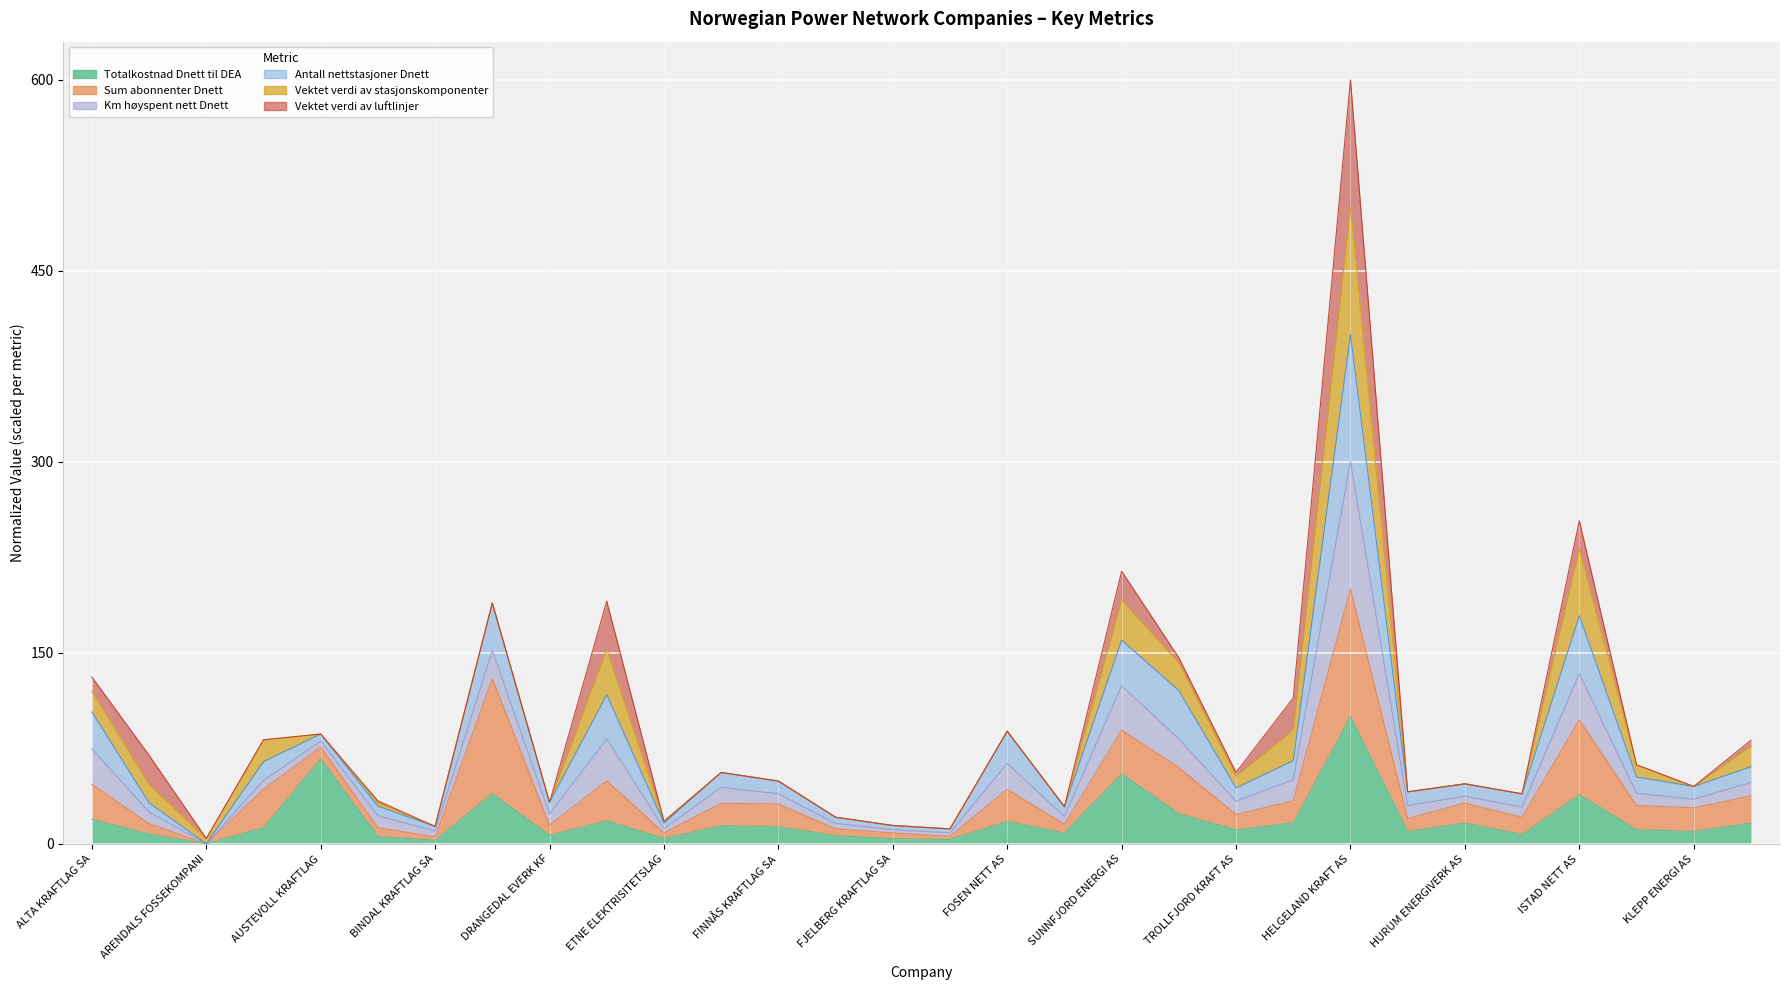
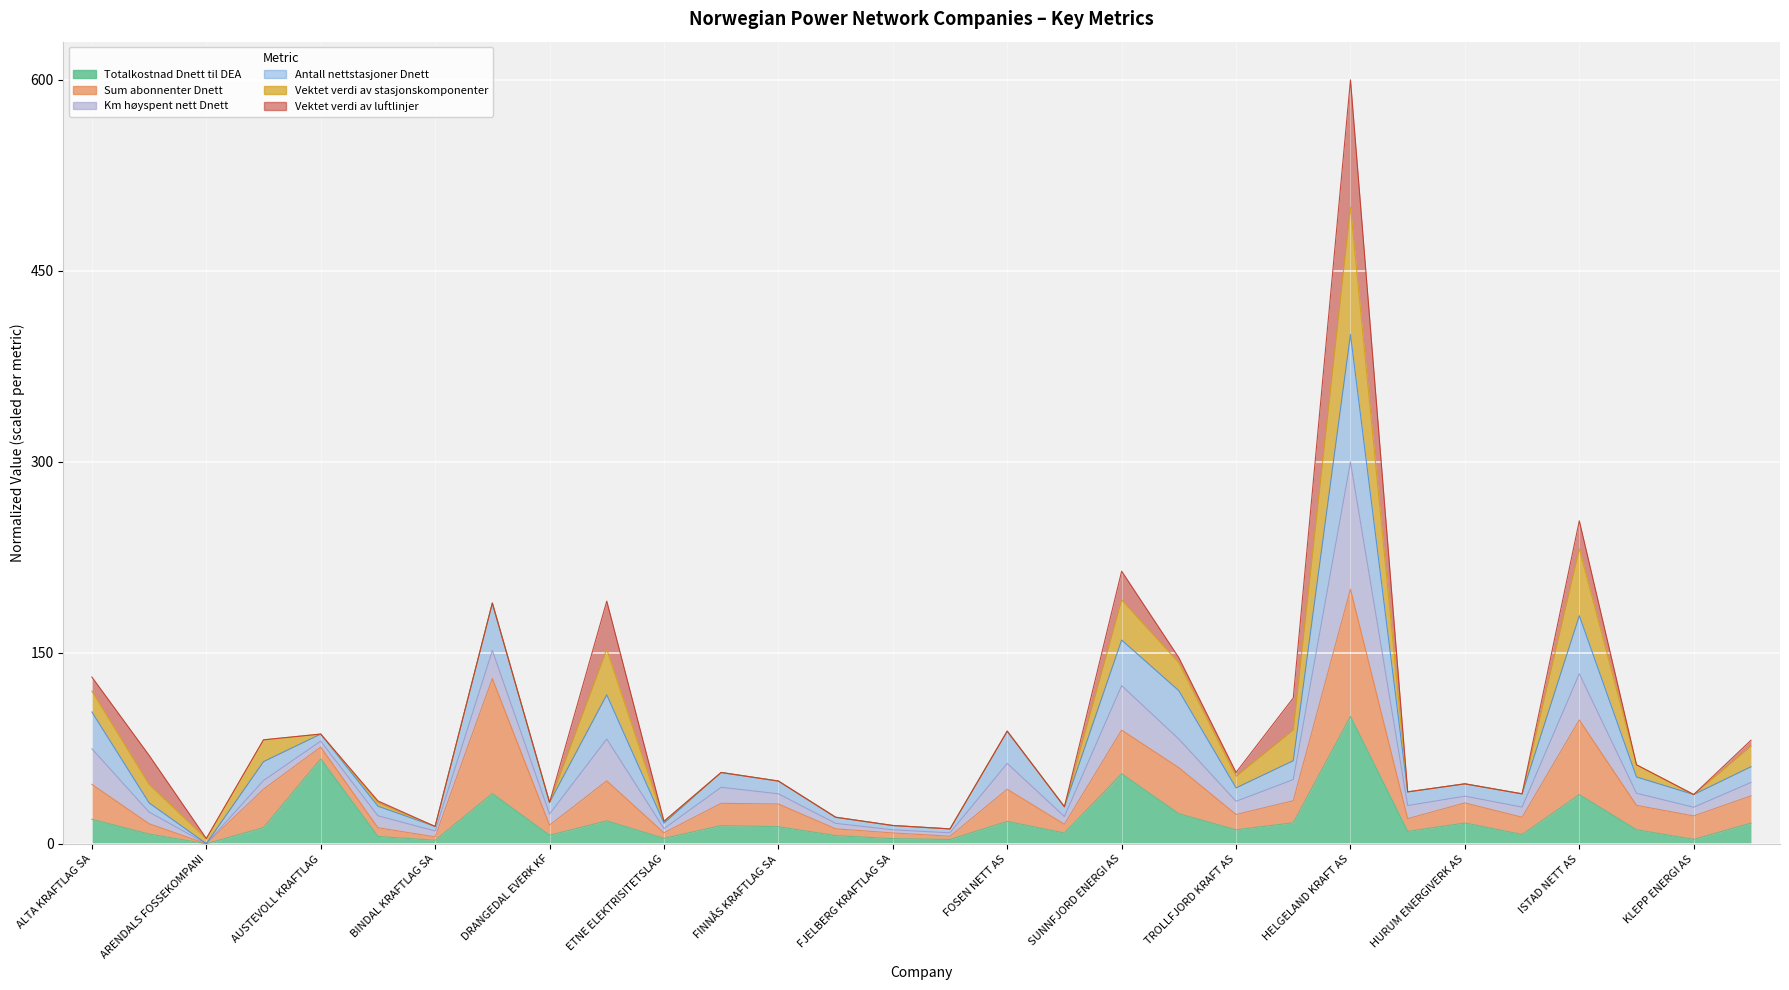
  {
    "Totalkostnad Dnett til DEA": {
      "ALTA KRAFTLAG SA": 19,
      "AUSTEVOLL KRAFTLAG": 67,
      "BINDAL KRAFTLAG SA": 3,
      "DRANGEDAL EVERK KF": 7,
      "ETNE ELEKTRISITETSLAG": 4,
      "FINNÅS KRAFTLAG SA": 13,
      "FJELBERG KRAFTLAG SA": 4,
      "FOSEN NETT AS": 18,
      "SUNNFJORD ENERGI AS": 55,
      "TROLLFJORD KRAFT AS": 11,
      "HELGELAND KRAFT AS": 100,
      "HURUM ENERGIVERK AS": 16,
      "ISTAD NETT AS": 39,
-     "KLEPP ENERGI AS": 10
+     "KLEPP ENERGI AS": 3
    },
    "Vektet verdi av stasjonskomponenter": {
      "ALTA KRAFTLAG SA": 16,
      "SUNNFJORD ENERGI AS": 32,
      "TROLLFJORD KRAFT AS": 9,
      "HELGELAND KRAFT AS": 100,
      "ISTAD NETT AS": 53
    }
  }
